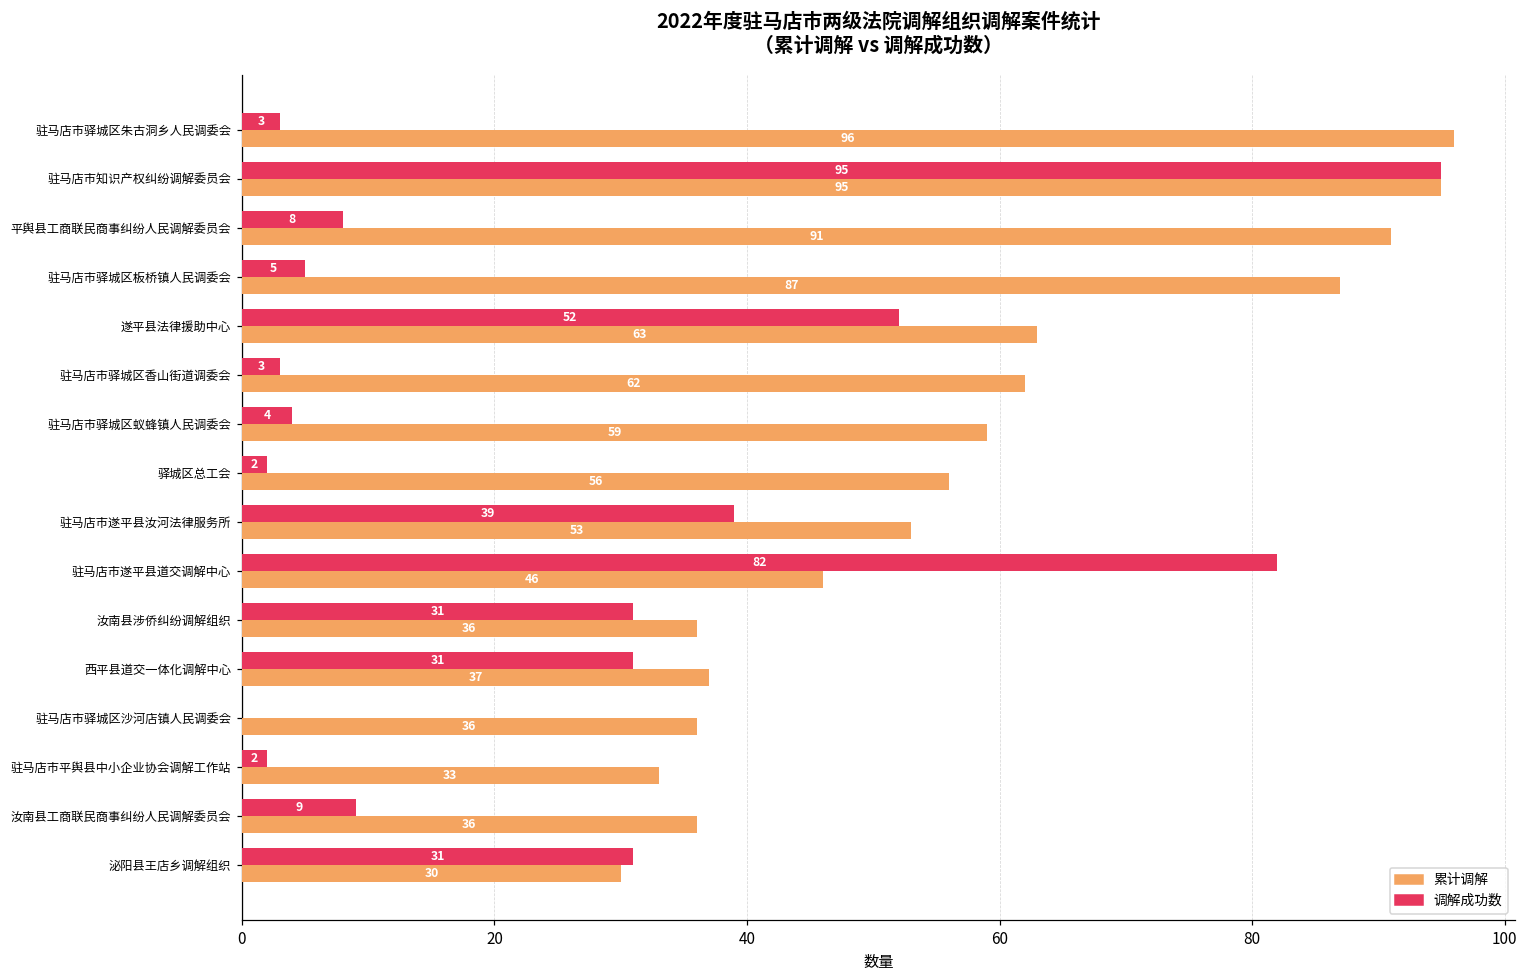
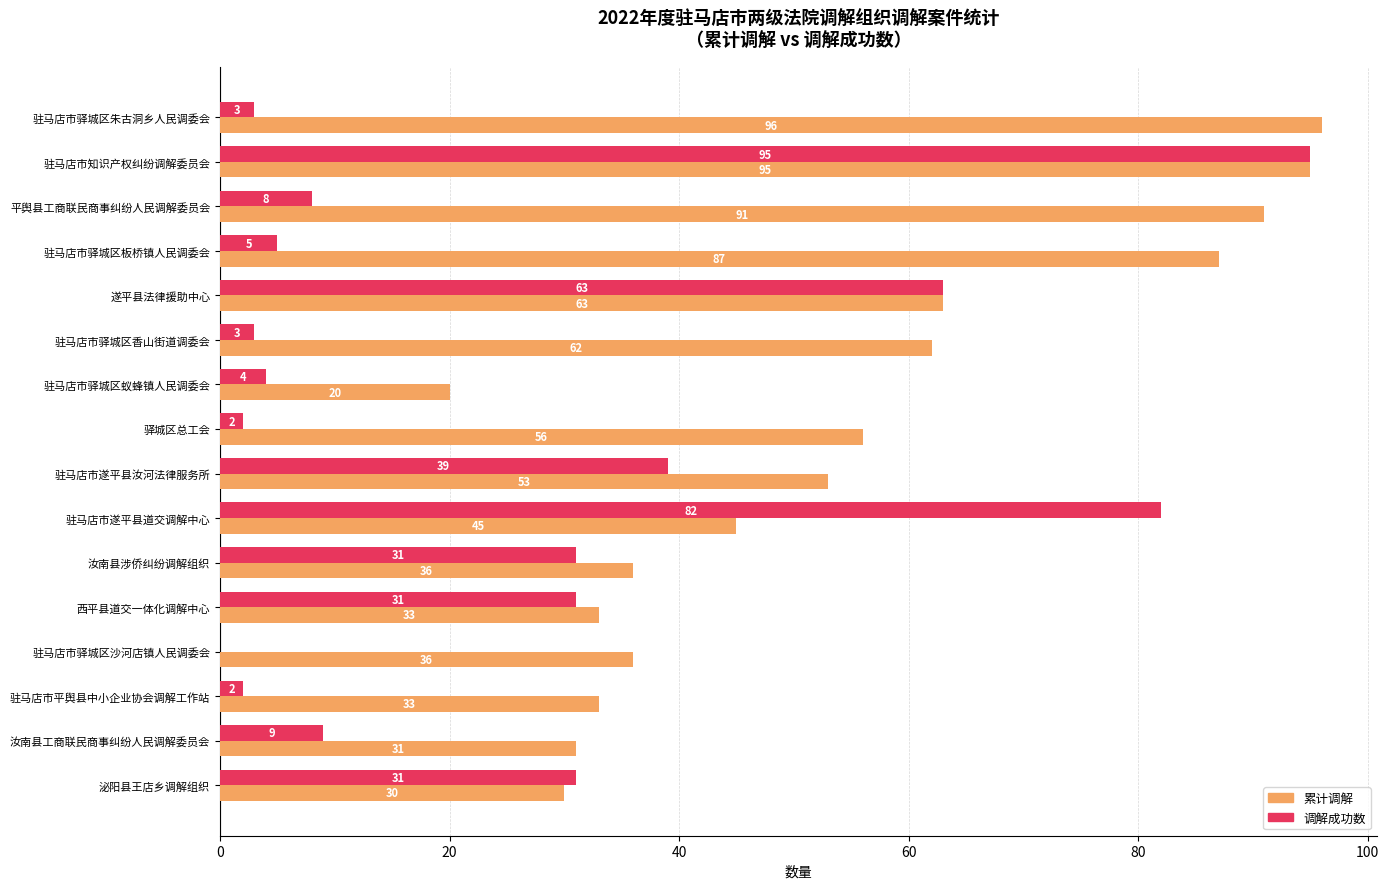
  {
    "累计调解": {
      "驻马店市驿城区朱古洞乡人民调委会": 96,
      "驻马店市知识产权纠纷调解委员会": 95,
      "平舆县工商联民商事纠纷人民调解委员会": 91,
      "驻马店市驿城区板桥镇人民调委会": 87,
      "遂平县法律援助中心": 63,
      "驻马店市驿城区香山街道调委会": 62,
-     "驻马店市驿城区蚁蜂镇人民调委会": 59,
+     "驻马店市驿城区蚁蜂镇人民调委会": 20,
      "驿城区总工会": 56,
      "驻马店市遂平县汝河法律服务所": 53,
-     "驻马店市遂平县道交调解中心": 46,
+     "驻马店市遂平县道交调解中心": 45,
      "汝南县涉侨纠纷调解组织": 36,
-     "西平县道交一体化调解中心": 37,
+     "西平县道交一体化调解中心": 33,
      "驻马店市驿城区沙河店镇人民调委会": 36,
      "驻马店市平舆县中小企业协会调解工作站": 33,
-     "汝南县工商联民商事纠纷人民调解委员会": 36,
+     "汝南县工商联民商事纠纷人民调解委员会": 31,
      "泌阳县王店乡调解组织": 30
    },
    "调解成功数": {
      "驻马店市驿城区朱古洞乡人民调委会": 3,
      "驻马店市知识产权纠纷调解委员会": 95,
      "平舆县工商联民商事纠纷人民调解委员会": 8,
      "驻马店市驿城区板桥镇人民调委会": 5,
-     "遂平县法律援助中心": 52,
+     "遂平县法律援助中心": 63,
      "驻马店市驿城区香山街道调委会": 3,
      "驻马店市驿城区蚁蜂镇人民调委会": 4,
      "驿城区总工会": 2,
      "驻马店市遂平县汝河法律服务所": 39,
      "驻马店市遂平县道交调解中心": 82,
      "汝南县涉侨纠纷调解组织": 31,
      "西平县道交一体化调解中心": 31,
      "驻马店市平舆县中小企业协会调解工作站": 2,
      "汝南县工商联民商事纠纷人民调解委员会": 9,
      "泌阳县王店乡调解组织": 31
    }
  }
